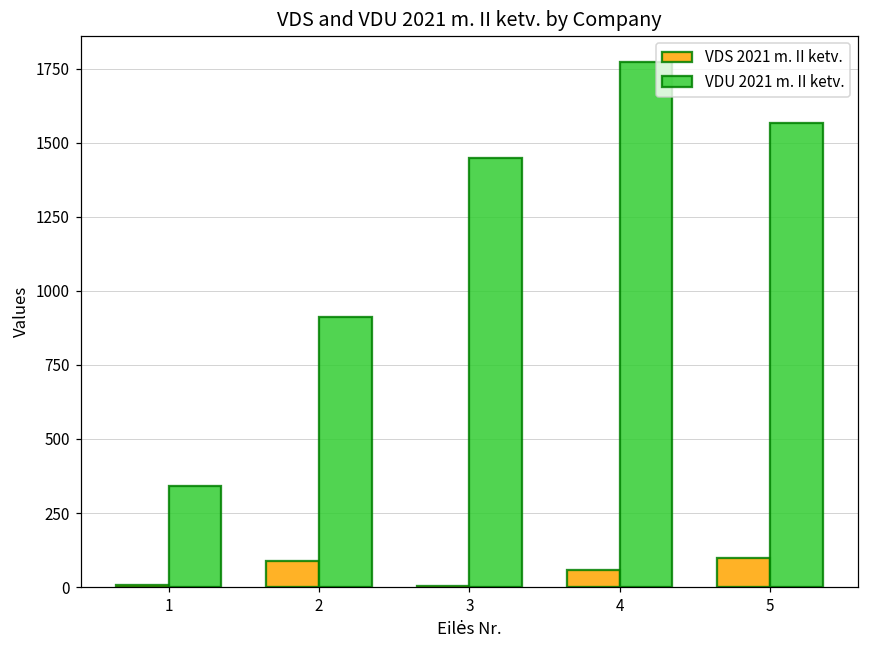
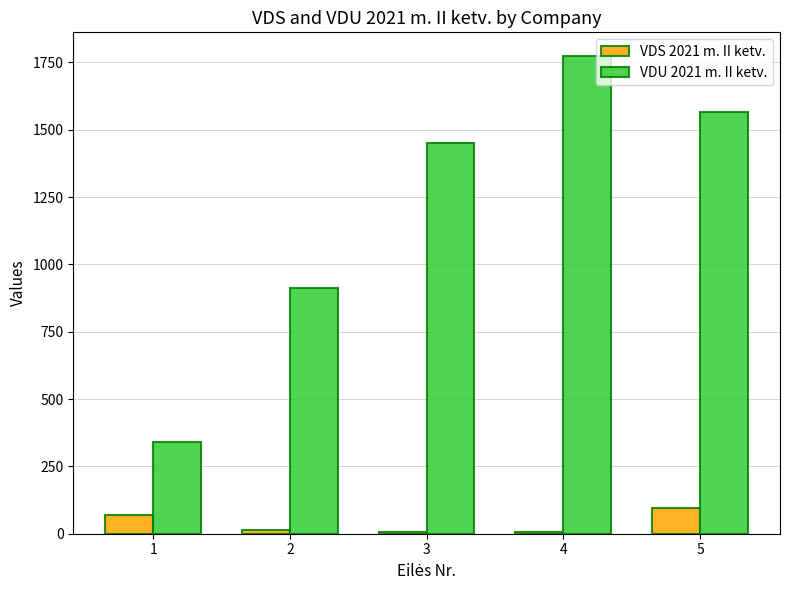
  {
    "VDS 2021 m. II ketv.": {
-     "1": 10,
-     "2": 90,
-     "4": 60,
+     "1": 70,
+     "2": 10,
+     "4": 10,
      "5": 100
    },
    "VDU 2021 m. II ketv.": {
      "1": 340,
      "2": 910,
      "3": 1450,
      "4": 1770,
      "5": 1570
    }
  }
